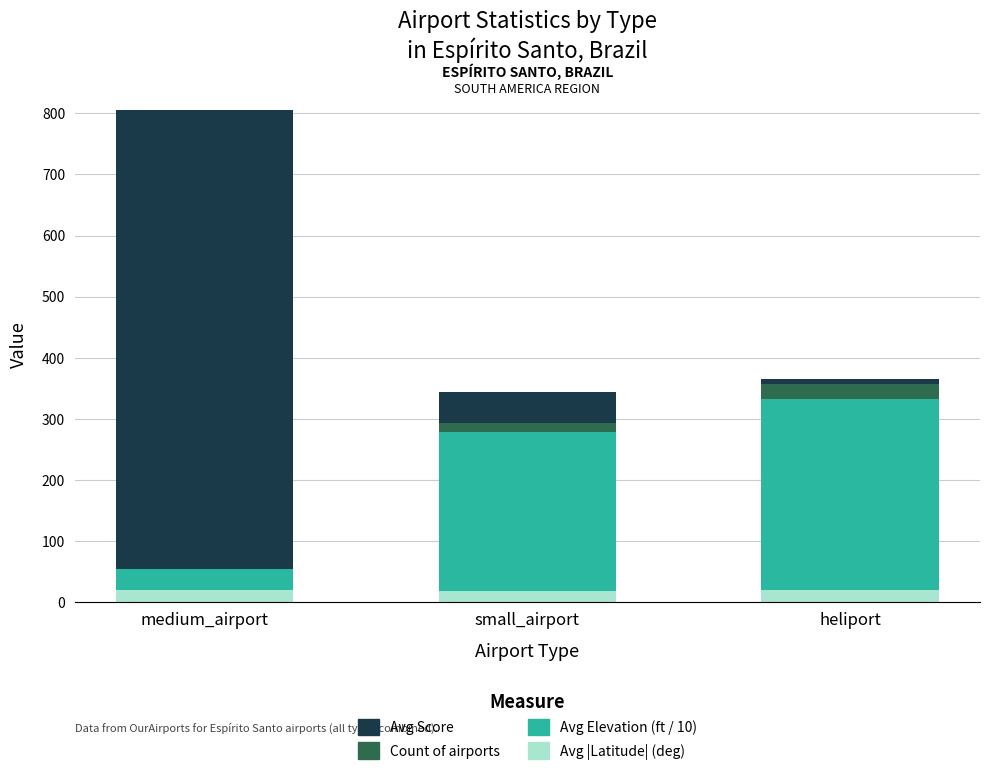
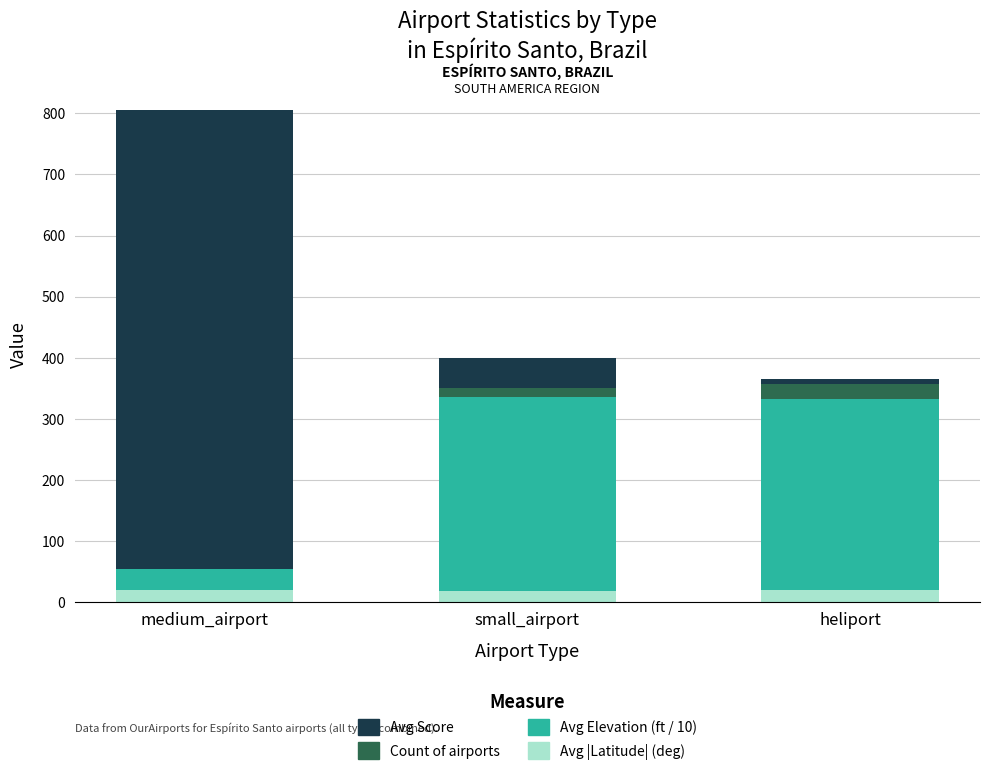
  {
    "Avg |Latitude| (deg)": {
      "medium_airport": 20,
      "small_airport": 20,
      "heliport": 20
    },
    "Avg Elevation (ft / 10)": {
      "medium_airport": 30,
-     "small_airport": 260,
+     "small_airport": 320,
      "heliport": 310
    }
  }
